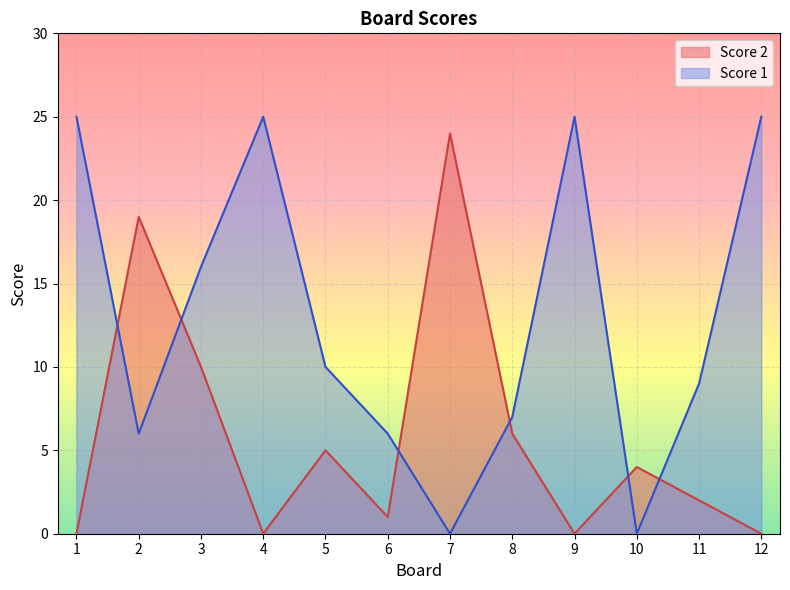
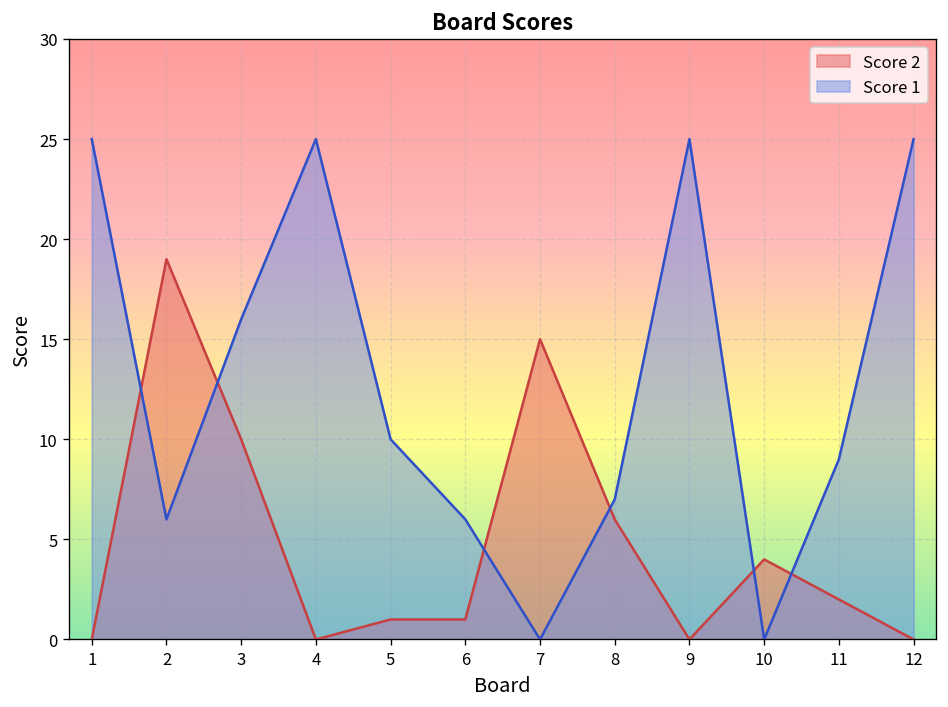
  {
    "Score 2": {
      "1": 0,
      "2": 19,
      "3": 10,
      "4": 0,
-     "5": 5,
+     "5": 1,
      "6": 1,
-     "7": 24,
+     "7": 15,
      "8": 6,
      "9": 0,
      "10": 4,
      "11": 2,
      "12": 0
    },
    "Score 1": {
      "1": 25,
      "2": 6,
      "3": 16,
      "4": 25,
      "5": 10,
      "6": 6,
      "7": 0,
      "8": 7,
      "9": 25,
      "10": 0,
      "11": 9,
      "12": 25
    }
  }
